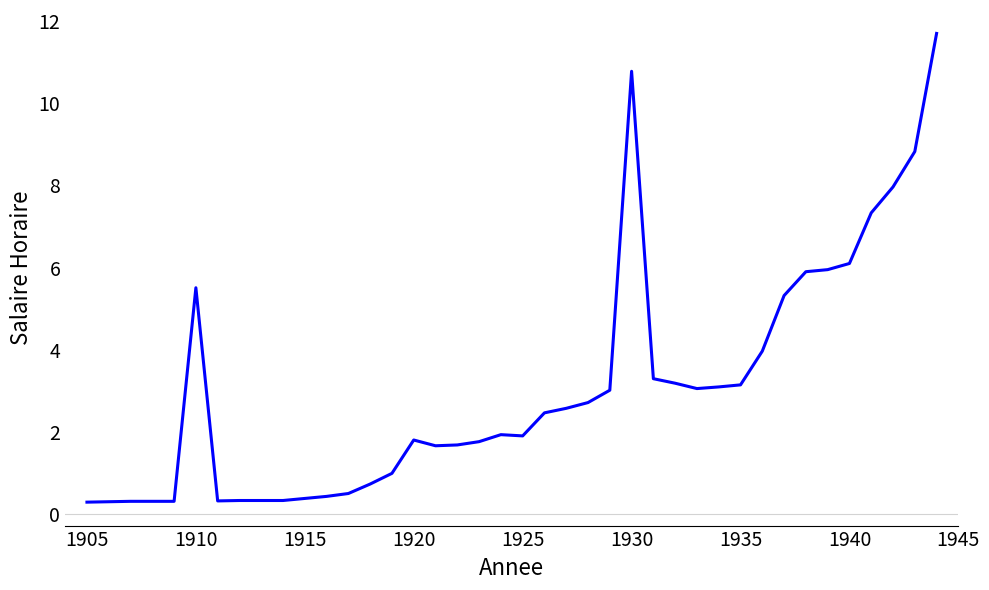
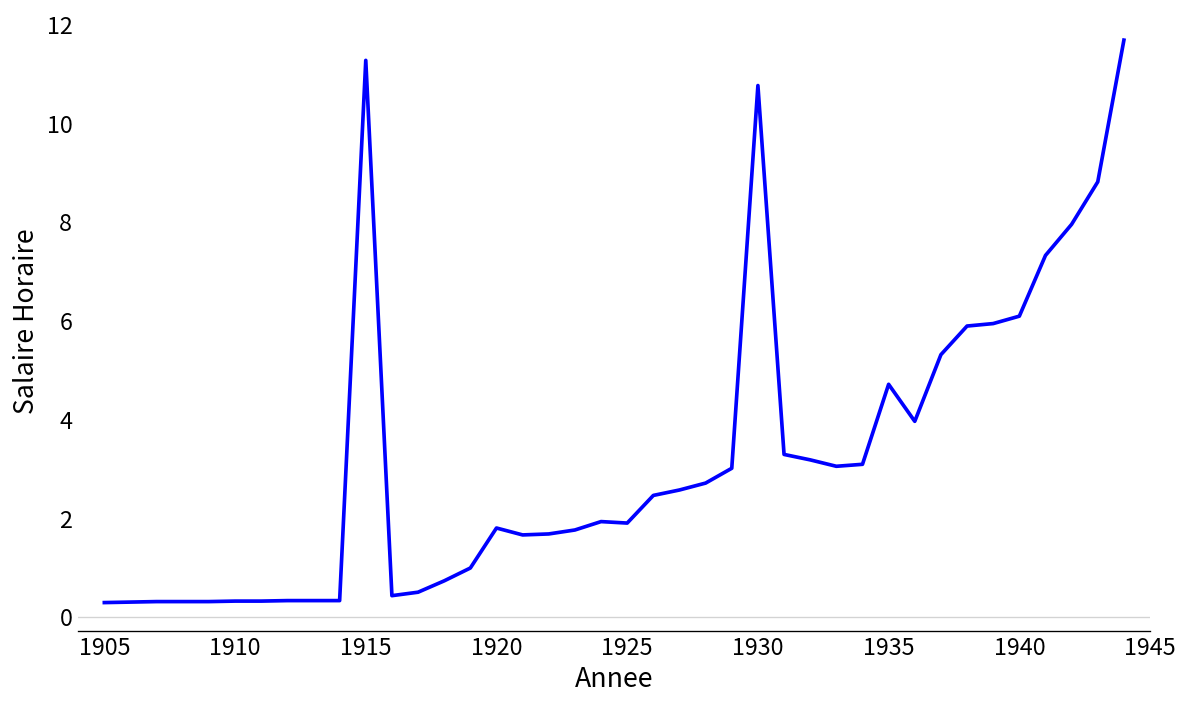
  {
    "1905": 0.3,
-   "1910": 5.5,
-   "1915": 0.4,
+   "1910": 0.3,
+   "1915": 11.3,
    "1920": 1.8,
    "1925": 1.9,
    "1930": 10.8,
-   "1935": 3.2,
+   "1935": 4.7,
    "1940": 6.1
  }
